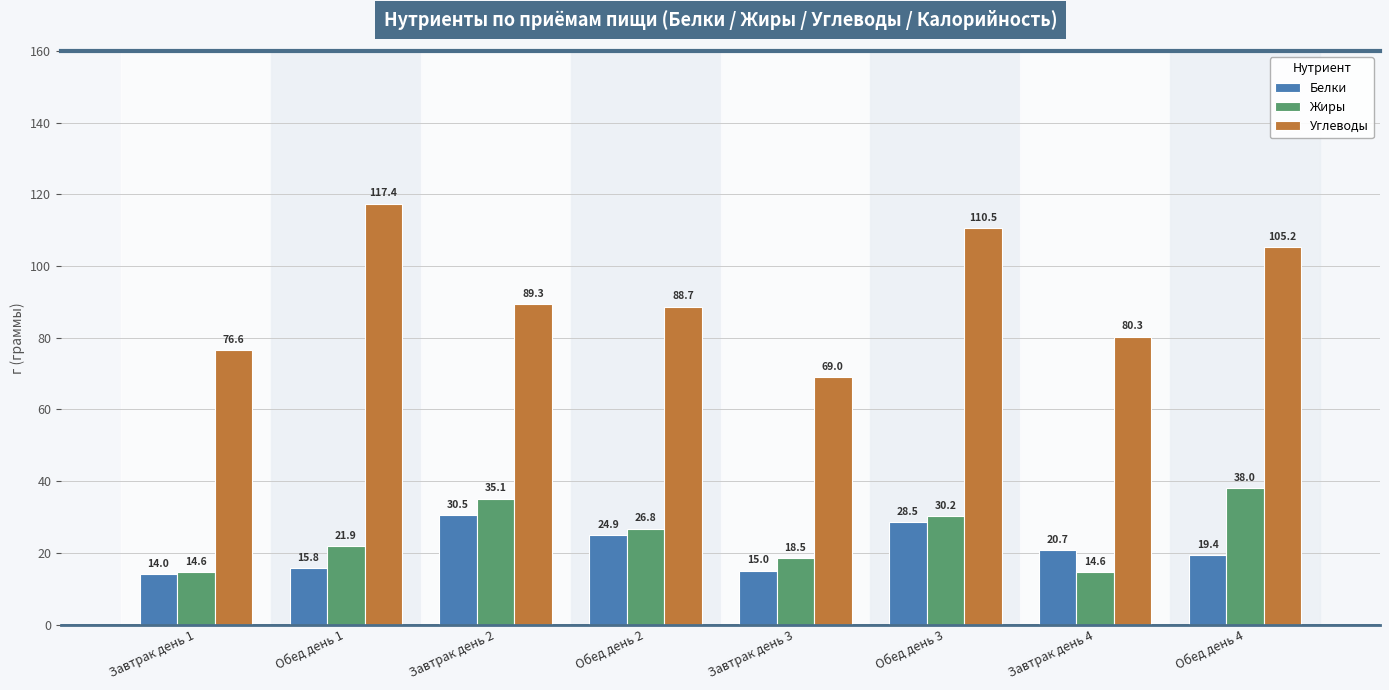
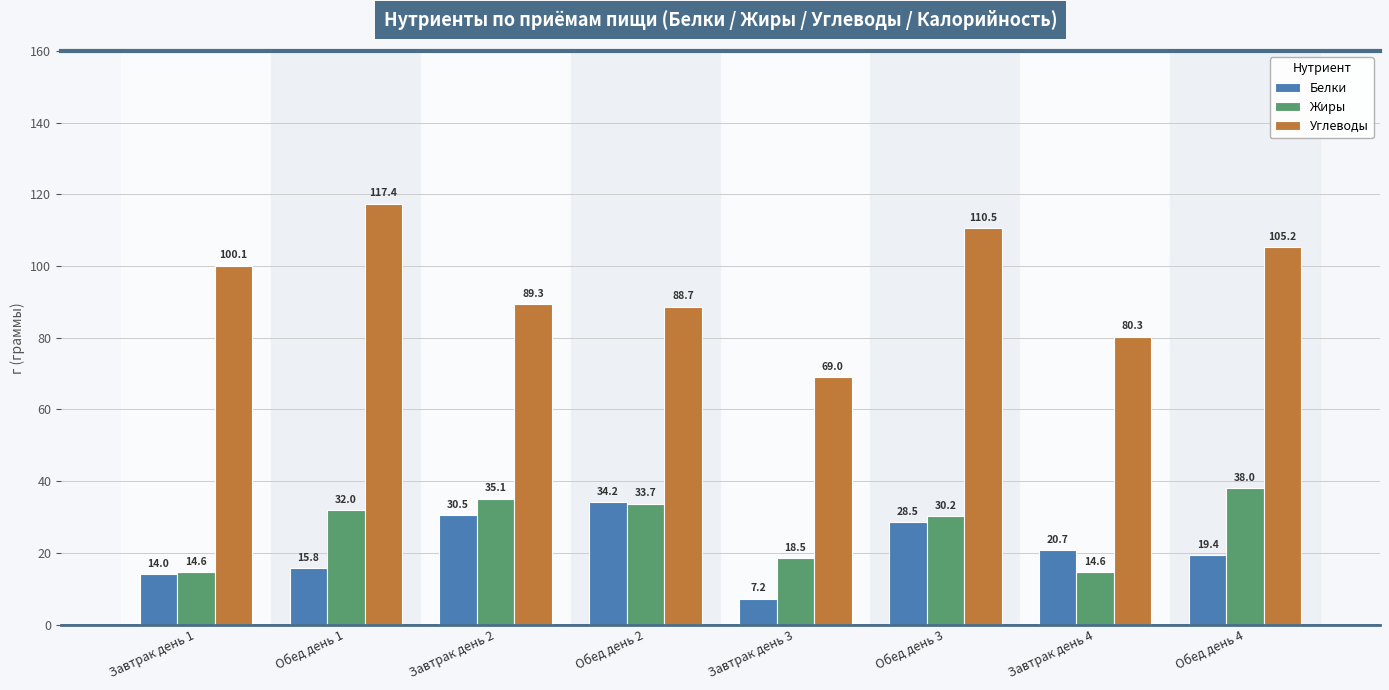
  {
    "Белки": {
      "Завтрак день 1": 14.0,
      "Обед день 1": 15.8,
      "Завтрак день 2": 30.5,
-     "Обед день 2": 24.9,
-     "Завтрак день 3": 15.0,
+     "Обед день 2": 34.2,
+     "Завтрак день 3": 7.2,
      "Обед день 3": 28.5,
      "Завтрак день 4": 20.7,
      "Обед день 4": 19.4
    },
    "Жиры": {
      "Завтрак день 1": 14.6,
-     "Обед день 1": 21.9,
+     "Обед день 1": 32.0,
      "Завтрак день 2": 35.1,
-     "Обед день 2": 26.8,
+     "Обед день 2": 33.7,
      "Завтрак день 3": 18.5,
      "Обед день 3": 30.2,
      "Завтрак день 4": 14.6,
      "Обед день 4": 38.0
    },
    "Углеводы": {
-     "Завтрак день 1": 76.6,
+     "Завтрак день 1": 100.1,
      "Обед день 1": 117.4,
      "Завтрак день 2": 89.3,
      "Обед день 2": 88.7,
      "Завтрак день 3": 69.0,
      "Обед день 3": 110.5,
      "Завтрак день 4": 80.3,
      "Обед день 4": 105.2
    }
  }
